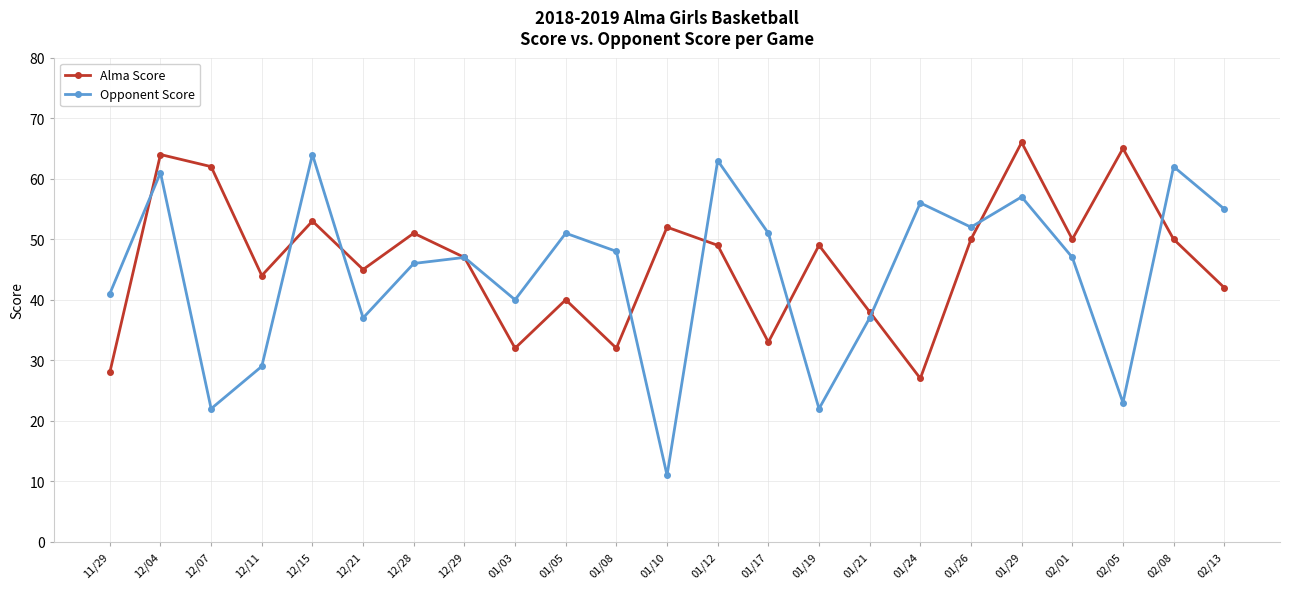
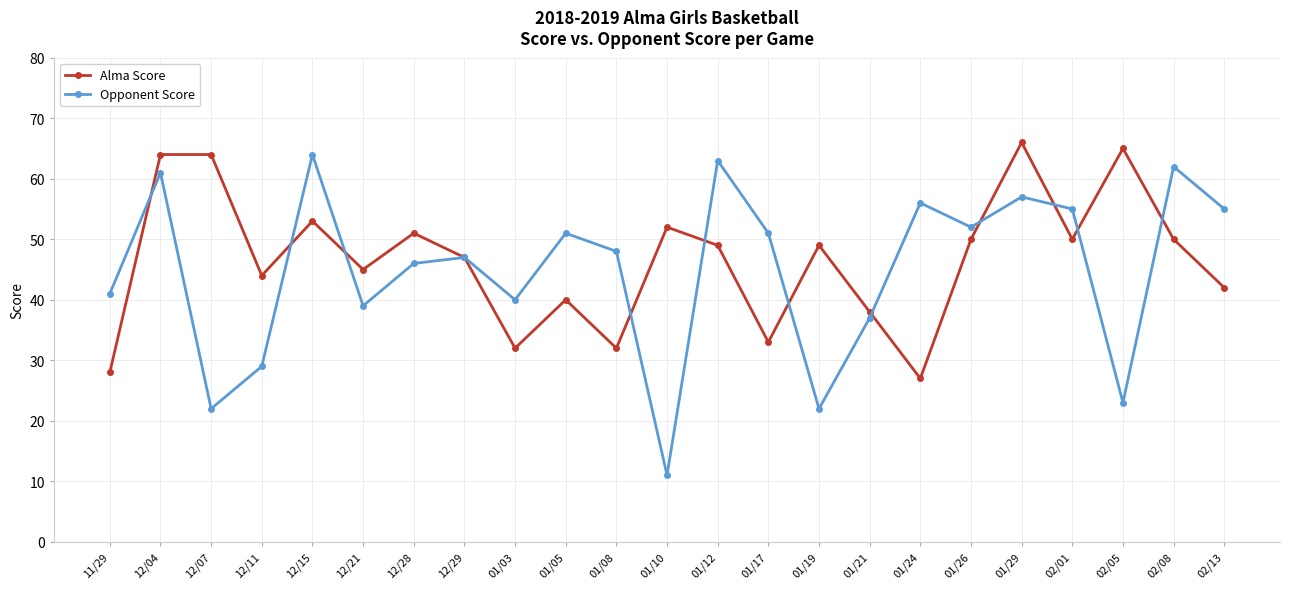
  {
    "Alma Score": {
      "11/29": 28,
      "12/04": 64,
-     "12/07": 62,
+     "12/07": 64,
      "12/11": 44,
      "12/15": 53,
      "12/21": 45,
      "12/28": 51,
      "01/03": 32,
      "01/05": 40,
      "01/08": 32,
      "01/10": 52,
      "01/12": 49,
      "01/17": 33,
      "01/19": 49,
      "01/21": 38,
      "01/24": 27,
      "01/26": 50,
      "01/29": 66,
      "02/01": 50,
      "02/05": 65,
      "02/08": 50,
      "02/13": 42
    },
    "Opponent Score": {
      "11/29": 41,
      "12/04": 61,
      "12/07": 22,
      "12/11": 29,
      "12/15": 64,
-     "12/21": 37,
+     "12/21": 39,
      "12/28": 46,
      "01/03": 40,
      "01/05": 51,
      "01/08": 48,
      "01/10": 11,
      "01/12": 63,
      "01/17": 51,
      "01/19": 22,
      "01/21": 37,
      "01/24": 56,
      "01/26": 52,
      "01/29": 57,
-     "02/01": 47,
+     "02/01": 55,
      "02/05": 23,
      "02/08": 62,
      "02/13": 55
    }
  }
